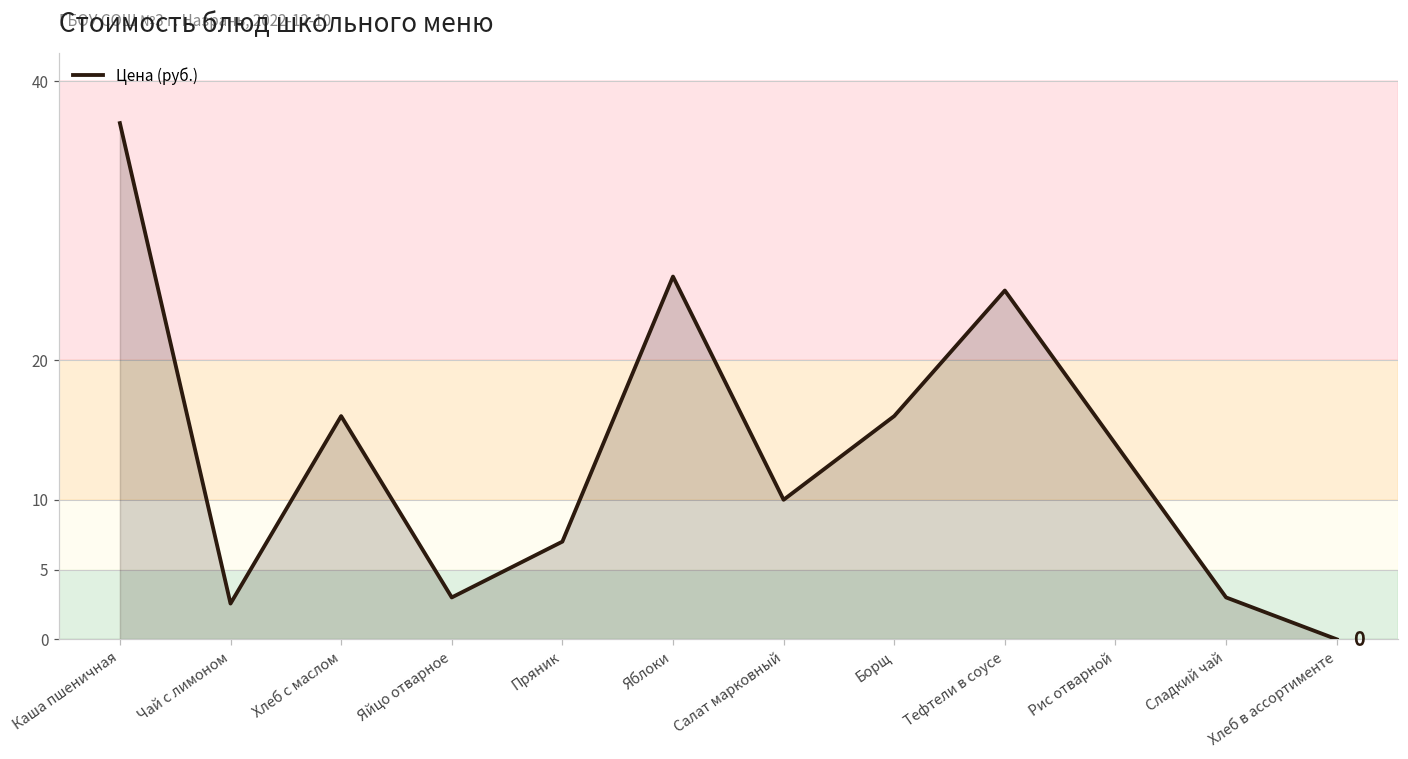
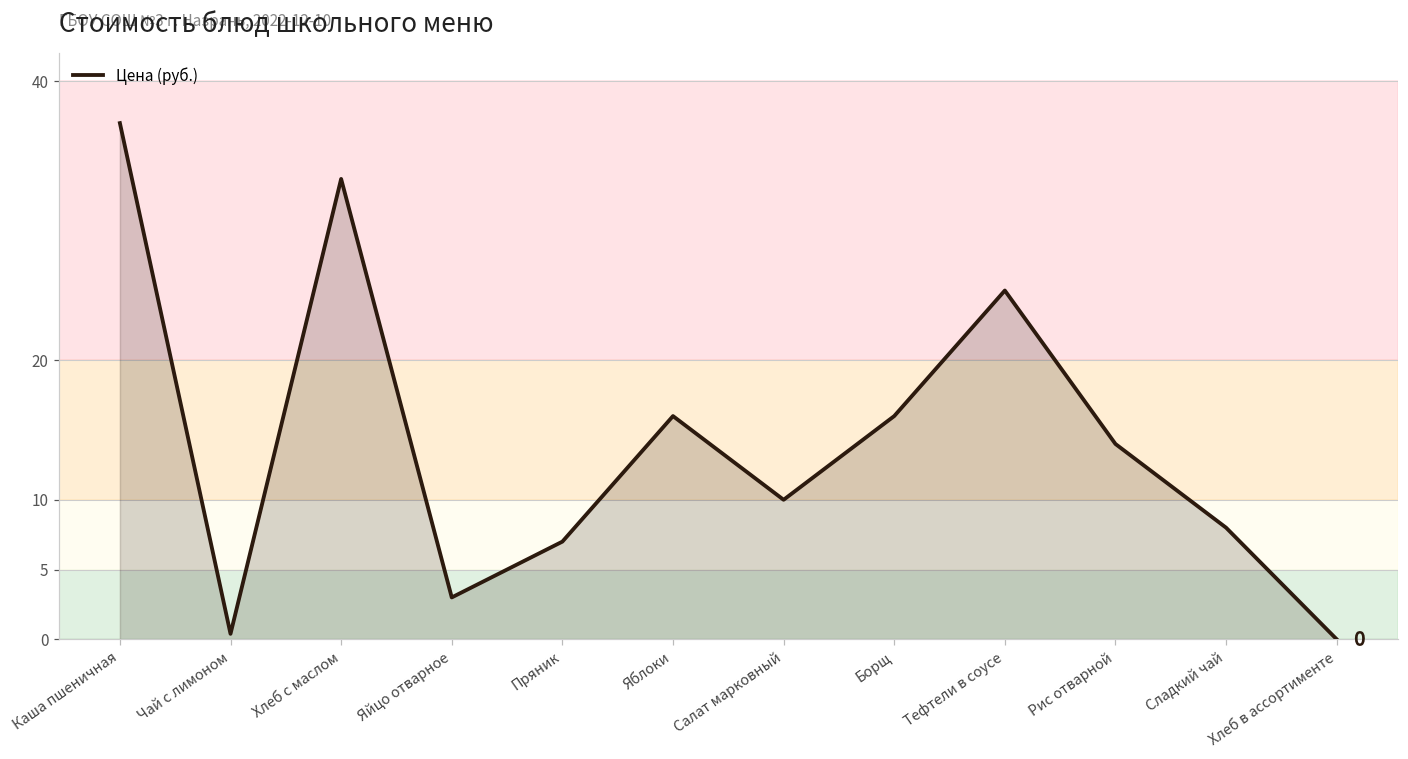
  {
    "Каша пшеничная": 37.0,
-   "Чай с лимоном": 2.6,
-   "Хлеб с маслом": 16,
+   "Чай с лимоном": 0.4,
+   "Хлеб с маслом": 33,
    "Яйцо отварное": 3.0,
    "Пряник": 7.0,
-   "Яблоки": 26,
+   "Яблоки": 16,
    "Салат марковный": 10.0,
    "Борщ": 16.0,
    "Тефтели в соусе": 25.0,
    "Рис отварной": 14.0,
-   "Сладкий чай": 3
+   "Сладкий чай": 8
  }
